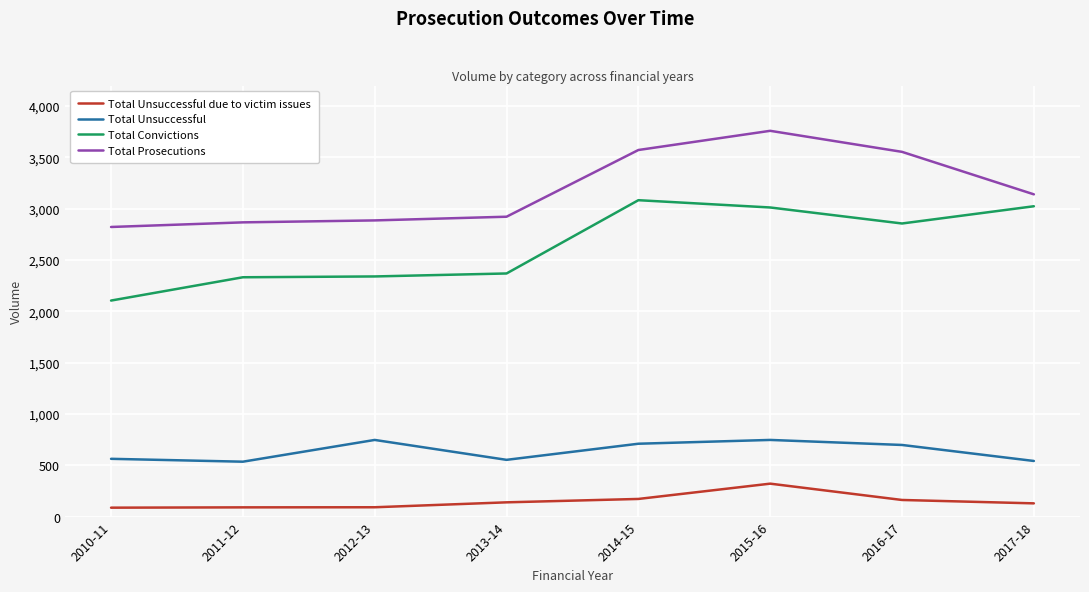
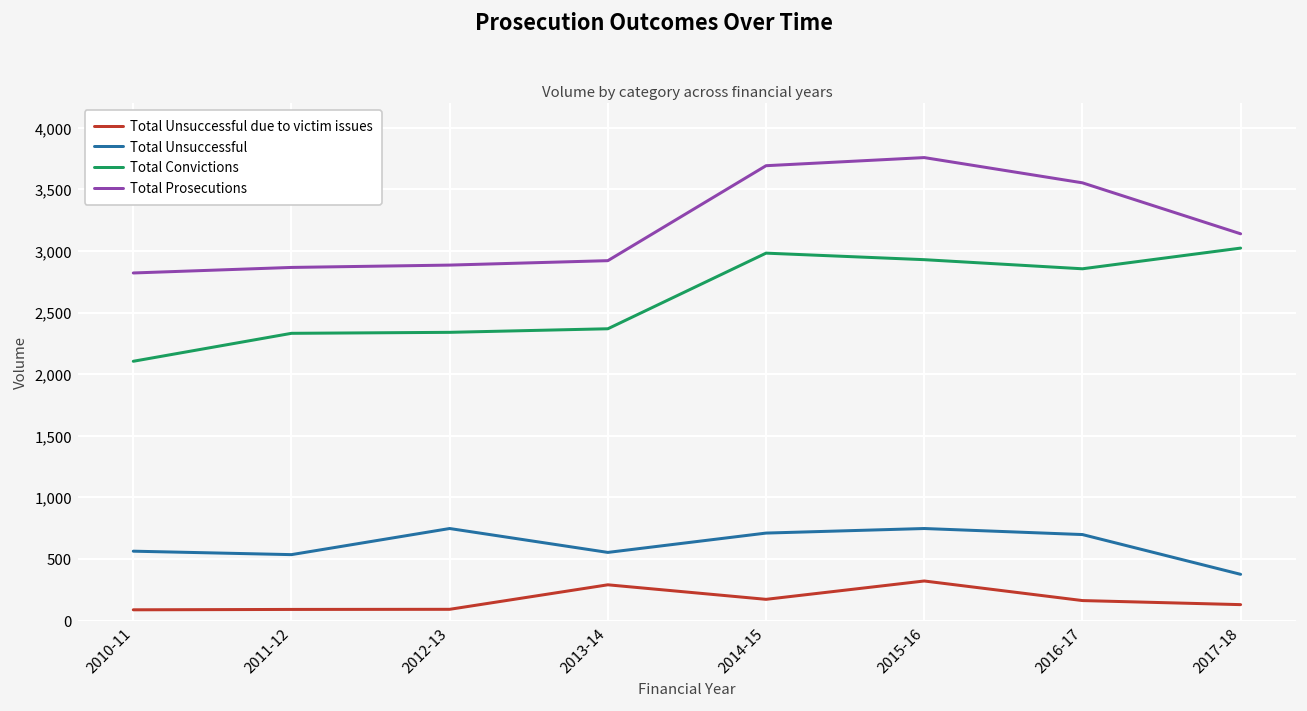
  {
    "Total Unsuccessful due to victim issues": {
      "2010-11": "90",
      "2011-12": "90",
      "2012-13": "90",
-     "2013-14": "140",
+     "2013-14": "290",
      "2014-15": "170",
      "2015-16": "320",
      "2016-17": "160",
      "2017-18": "130"
    },
    "Total Unsuccessful": {
      "2010-11": "560",
      "2011-12": "540",
      "2012-13": "750",
      "2013-14": "550",
      "2014-15": "710",
      "2015-16": "750",
      "2016-17": "700",
-     "2017-18": "540"
+     "2017-18": "380"
    },
    "Total Convictions": {
      "2010-11": "2,110",
      "2011-12": "2,330",
      "2012-13": "2,340",
      "2013-14": "2,370",
-     "2014-15": "3,080",
-     "2015-16": "3,010",
+     "2014-15": "2,980",
+     "2015-16": "2,930",
      "2016-17": "2,860",
      "2017-18": "3,020"
    },
    "Total Prosecutions": {
      "2010-11": "2,820",
      "2011-12": "2,870",
      "2012-13": "2,890",
      "2013-14": "2,920",
-     "2014-15": "3,570",
+     "2014-15": "3,690",
      "2015-16": "3,760",
      "2016-17": "3,550",
      "2017-18": "3,140"
    }
  }
